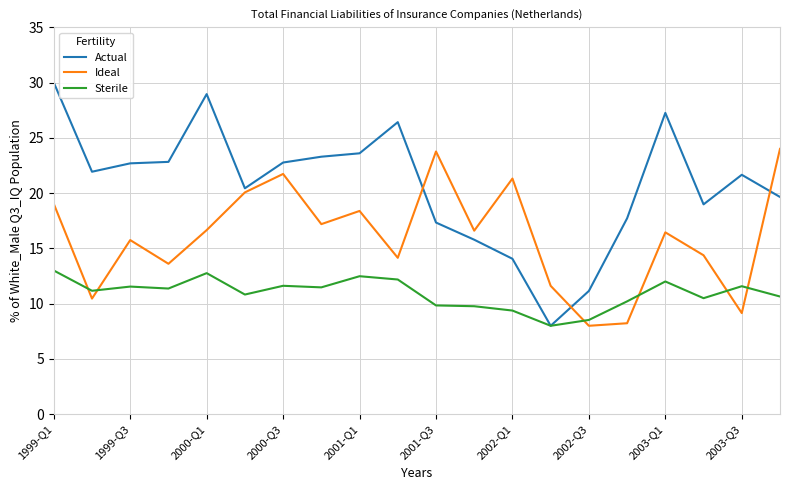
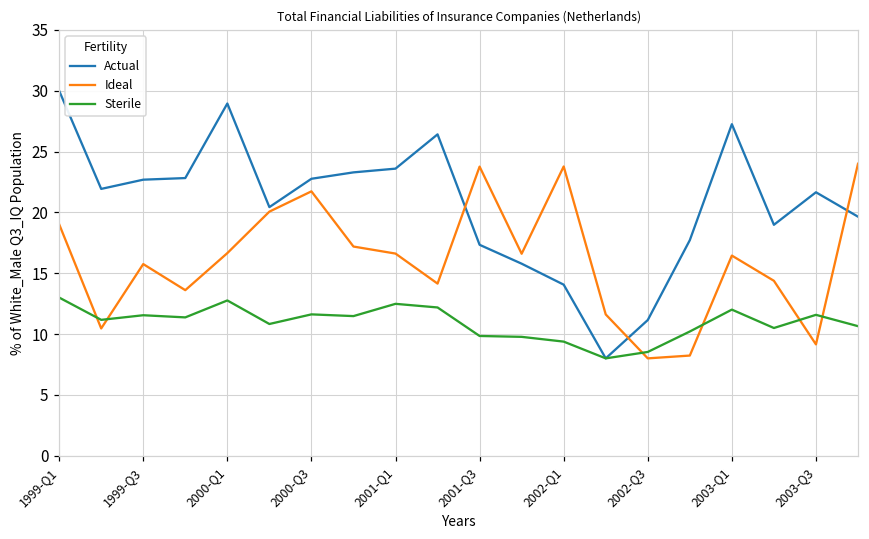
  {
    "Actual": {
      "1999-Q1": 30.0,
      "1999-Q3": 22.7,
      "2000-Q1": 29.0,
      "2000-Q3": 22.8,
      "2001-Q1": 23.6,
      "2001-Q3": 17.3,
      "2002-Q1": 14.1,
      "2002-Q3": 11.2,
      "2003-Q1": 27.3,
      "2003-Q3": 21.7
    },
    "Ideal": {
      "1999-Q1": 19.0,
      "1999-Q3": 15.8,
      "2000-Q1": 16.7,
      "2000-Q3": 21.7,
-     "2001-Q1": 18.4,
+     "2001-Q1": 16.6,
      "2001-Q3": 23.8,
-     "2002-Q1": 21.3,
+     "2002-Q1": 23.8,
      "2002-Q3": 8.0,
      "2003-Q1": 16.5,
      "2003-Q3": 9.1
    },
    "Sterile": {
      "1999-Q1": 13.0,
      "1999-Q3": 11.5,
      "2000-Q1": 12.8,
      "2000-Q3": 11.6,
      "2001-Q1": 12.5,
      "2001-Q3": 9.8,
      "2002-Q1": 9.4,
      "2002-Q3": 8.5,
      "2003-Q1": 12.0,
      "2003-Q3": 11.6
    }
  }
